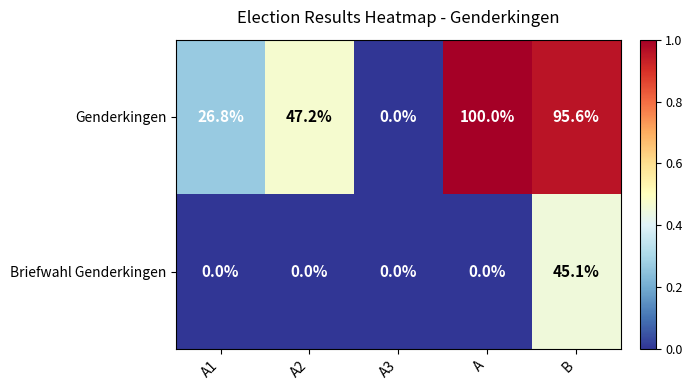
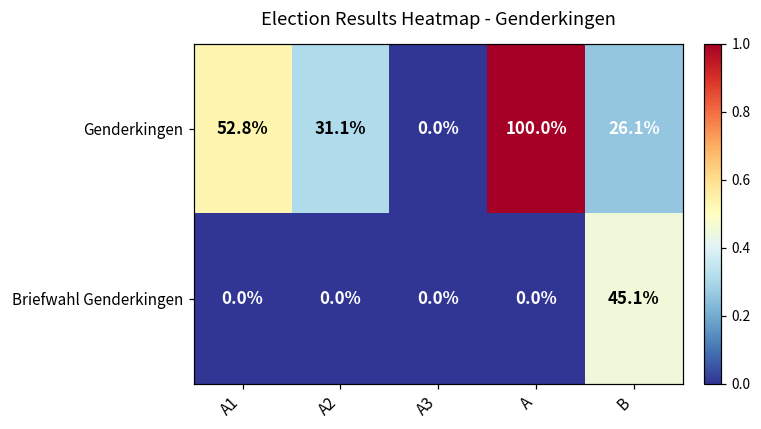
  {
    "Genderkingen": {
-     "A1": "26.8%",
-     "A2": "47.2%",
+     "A1": "52.8%",
+     "A2": "31.1%",
      "A3": "0.0%",
      "A": "100.0%",
-     "B": "95.6%"
+     "B": "26.1%"
    },
    "Briefwahl Genderkingen": {
      "A1": "0.0%",
      "A2": "0.0%",
      "A3": "0.0%",
      "A": "0.0%",
      "B": "45.1%"
    }
  }
